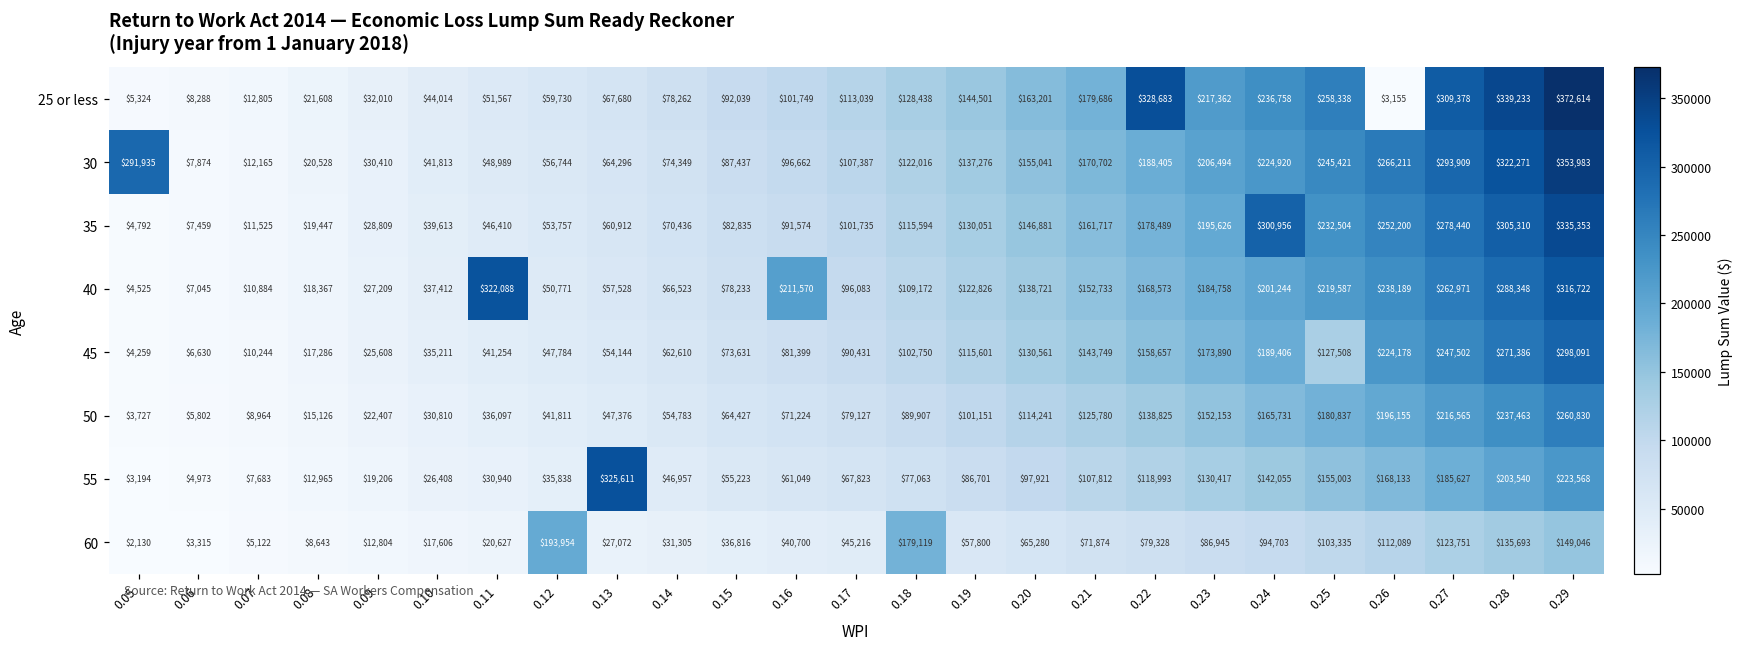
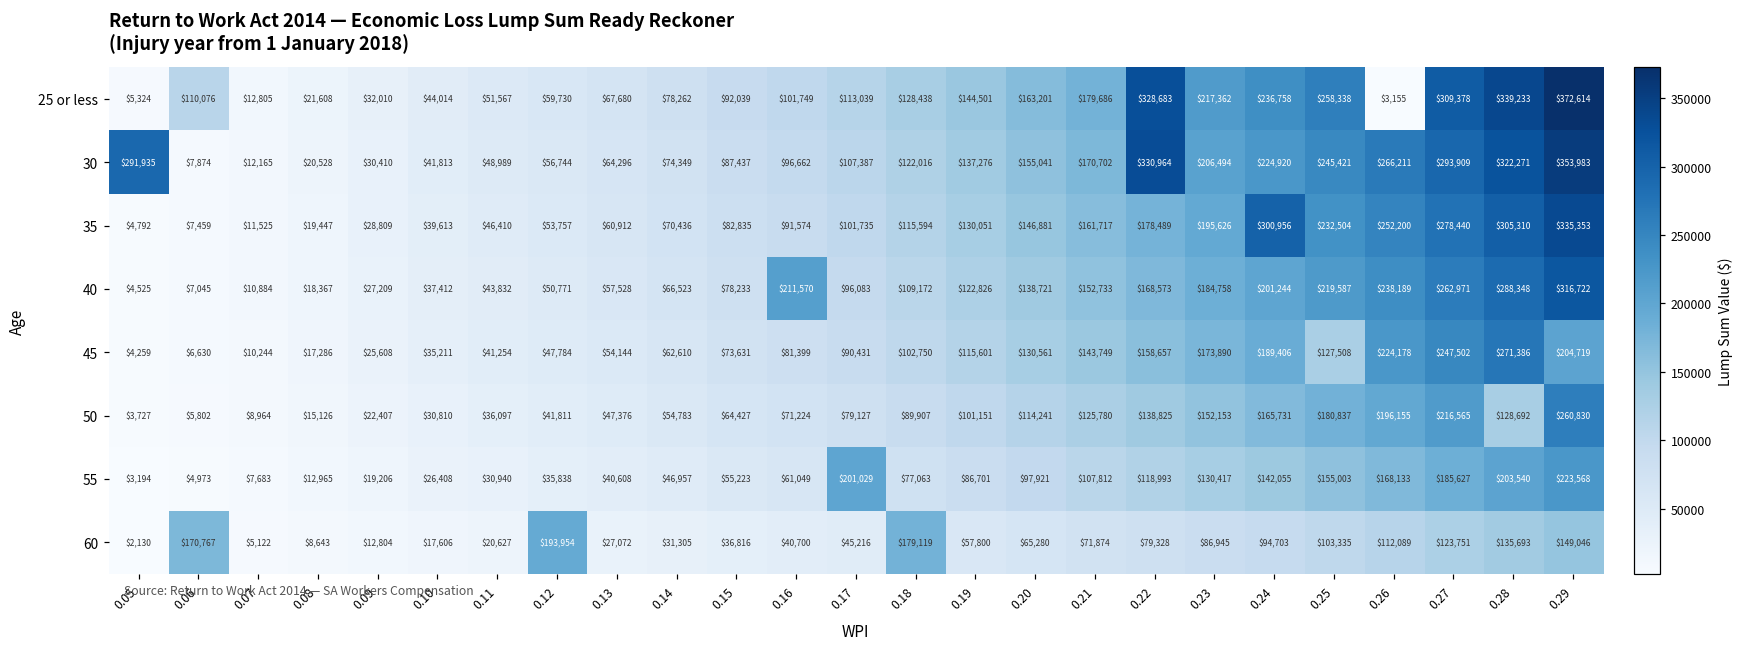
  {
    "25 or less": {
      "0.05": "$5,324",
-     "0.06": "$8,288",
+     "0.06": "$110,076",
      "0.07": "$12,805",
      "0.08": "$21,608",
      "0.09": "$32,010",
      "0.10": "$44,014",
      "0.11": "$51,567",
      "0.12": "$59,730",
      "0.13": "$67,680",
      "0.14": "$78,262",
      "0.15": "$92,039",
      "0.16": "$101,749",
      "0.17": "$113,039",
      "0.18": "$128,438",
      "0.19": "$144,501",
      "0.20": "$163,201",
      "0.21": "$179,686",
      "0.22": "$328,683",
      "0.23": "$217,362",
      "0.24": "$236,758",
      "0.25": "$258,338",
      "0.26": "$3,155",
      "0.27": "$309,378",
      "0.28": "$339,233",
      "0.29": "$372,614"
    },
    "30": {
      "0.05": "$291,935",
      "0.06": "$7,874",
      "0.07": "$12,165",
      "0.08": "$20,528",
      "0.09": "$30,410",
      "0.10": "$41,813",
      "0.11": "$48,989",
      "0.12": "$56,744",
      "0.13": "$64,296",
      "0.14": "$74,349",
      "0.15": "$87,437",
      "0.16": "$96,662",
      "0.17": "$107,387",
      "0.18": "$122,016",
      "0.19": "$137,276",
      "0.20": "$155,041",
      "0.21": "$170,702",
-     "0.22": "$188,405",
+     "0.22": "$330,964",
      "0.23": "$206,494",
      "0.24": "$224,920",
      "0.25": "$245,421",
      "0.26": "$266,211",
      "0.27": "$293,909",
      "0.28": "$322,271",
      "0.29": "$353,983"
    },
    "35": {
      "0.05": "$4,792",
      "0.06": "$7,459",
      "0.07": "$11,525",
      "0.08": "$19,447",
      "0.09": "$28,809",
      "0.10": "$39,613",
      "0.11": "$46,410",
      "0.12": "$53,757",
      "0.13": "$60,912",
      "0.14": "$70,436",
      "0.15": "$82,835",
      "0.16": "$91,574",
      "0.17": "$101,735",
      "0.18": "$115,594",
      "0.19": "$130,051",
      "0.20": "$146,881",
      "0.21": "$161,717",
      "0.22": "$178,489",
      "0.23": "$195,626",
      "0.24": "$300,956",
      "0.25": "$232,504",
      "0.26": "$252,200",
      "0.27": "$278,440",
      "0.28": "$305,310",
      "0.29": "$335,353"
    },
    "40": {
      "0.05": "$4,525",
      "0.06": "$7,045",
      "0.07": "$10,884",
      "0.08": "$18,367",
      "0.09": "$27,209",
      "0.10": "$37,412",
-     "0.11": "$322,088",
+     "0.11": "$43,832",
      "0.12": "$50,771",
      "0.13": "$57,528",
      "0.14": "$66,523",
      "0.15": "$78,233",
      "0.16": "$211,570",
      "0.17": "$96,083",
      "0.18": "$109,172",
      "0.19": "$122,826",
      "0.20": "$138,721",
      "0.21": "$152,733",
      "0.22": "$168,573",
      "0.23": "$184,758",
      "0.24": "$201,244",
      "0.25": "$219,587",
      "0.26": "$238,189",
      "0.27": "$262,971",
      "0.28": "$288,348",
      "0.29": "$316,722"
    },
    "45": {
      "0.05": "$4,259",
      "0.06": "$6,630",
      "0.07": "$10,244",
      "0.08": "$17,286",
      "0.09": "$25,608",
      "0.10": "$35,211",
      "0.11": "$41,254",
      "0.12": "$47,784",
      "0.13": "$54,144",
      "0.14": "$62,610",
      "0.15": "$73,631",
      "0.16": "$81,399",
      "0.17": "$90,431",
      "0.18": "$102,750",
      "0.19": "$115,601",
      "0.20": "$130,561",
      "0.21": "$143,749",
      "0.22": "$158,657",
      "0.23": "$173,890",
      "0.24": "$189,406",
      "0.25": "$127,508",
      "0.26": "$224,178",
      "0.27": "$247,502",
      "0.28": "$271,386",
-     "0.29": "$298,091"
+     "0.29": "$204,719"
    },
    "50": {
      "0.05": "$3,727",
      "0.06": "$5,802",
      "0.07": "$8,964",
      "0.08": "$15,126",
      "0.09": "$22,407",
      "0.10": "$30,810",
      "0.11": "$36,097",
      "0.12": "$41,811",
      "0.13": "$47,376",
      "0.14": "$54,783",
      "0.15": "$64,427",
      "0.16": "$71,224",
      "0.17": "$79,127",
      "0.18": "$89,907",
      "0.19": "$101,151",
      "0.20": "$114,241",
      "0.21": "$125,780",
      "0.22": "$138,825",
      "0.23": "$152,153",
      "0.24": "$165,731",
      "0.25": "$180,837",
      "0.26": "$196,155",
      "0.27": "$216,565",
-     "0.28": "$237,463",
+     "0.28": "$128,692",
      "0.29": "$260,830"
    },
    "55": {
      "0.05": "$3,194",
      "0.06": "$4,973",
      "0.07": "$7,683",
      "0.08": "$12,965",
      "0.09": "$19,206",
      "0.10": "$26,408",
      "0.11": "$30,940",
      "0.12": "$35,838",
-     "0.13": "$325,611",
+     "0.13": "$40,608",
      "0.14": "$46,957",
      "0.15": "$55,223",
      "0.16": "$61,049",
-     "0.17": "$67,823",
+     "0.17": "$201,029",
      "0.18": "$77,063",
      "0.19": "$86,701",
      "0.20": "$97,921",
      "0.21": "$107,812",
      "0.22": "$118,993",
      "0.23": "$130,417",
      "0.24": "$142,055",
      "0.25": "$155,003",
      "0.26": "$168,133",
      "0.27": "$185,627",
      "0.28": "$203,540",
      "0.29": "$223,568"
    },
    "60": {
      "0.05": "$2,130",
-     "0.06": "$3,315",
+     "0.06": "$170,767",
      "0.07": "$5,122",
      "0.08": "$8,643",
      "0.09": "$12,804",
      "0.10": "$17,606",
      "0.11": "$20,627",
      "0.12": "$193,954",
      "0.13": "$27,072",
      "0.14": "$31,305",
      "0.15": "$36,816",
      "0.16": "$40,700",
      "0.17": "$45,216",
      "0.18": "$179,119",
      "0.19": "$57,800",
      "0.20": "$65,280",
      "0.21": "$71,874",
      "0.22": "$79,328",
      "0.23": "$86,945",
      "0.24": "$94,703",
      "0.25": "$103,335",
      "0.26": "$112,089",
      "0.27": "$123,751",
      "0.28": "$135,693",
      "0.29": "$149,046"
    }
  }
